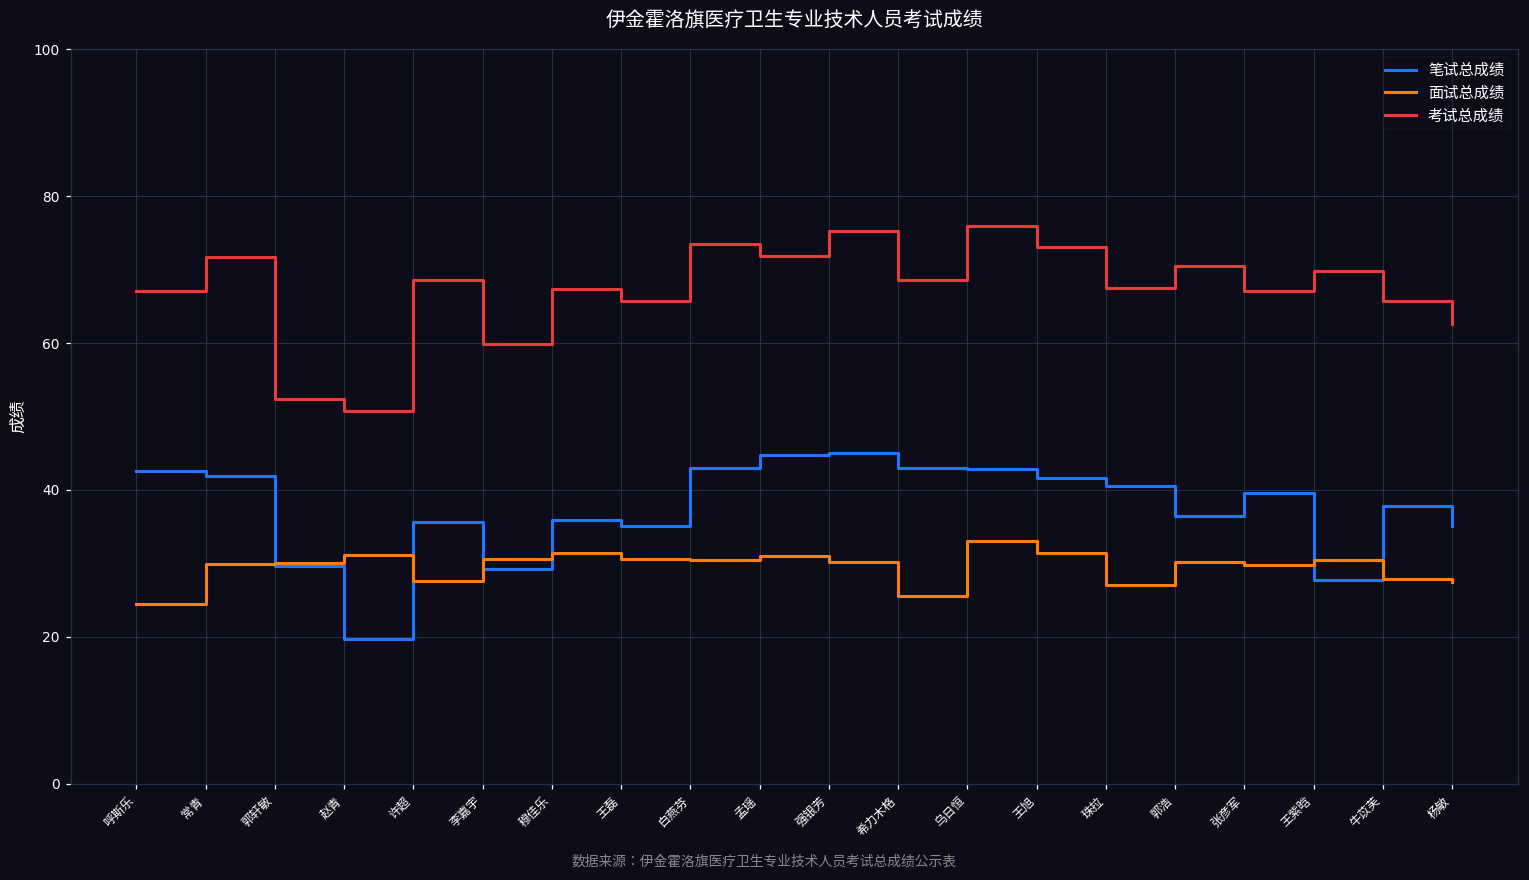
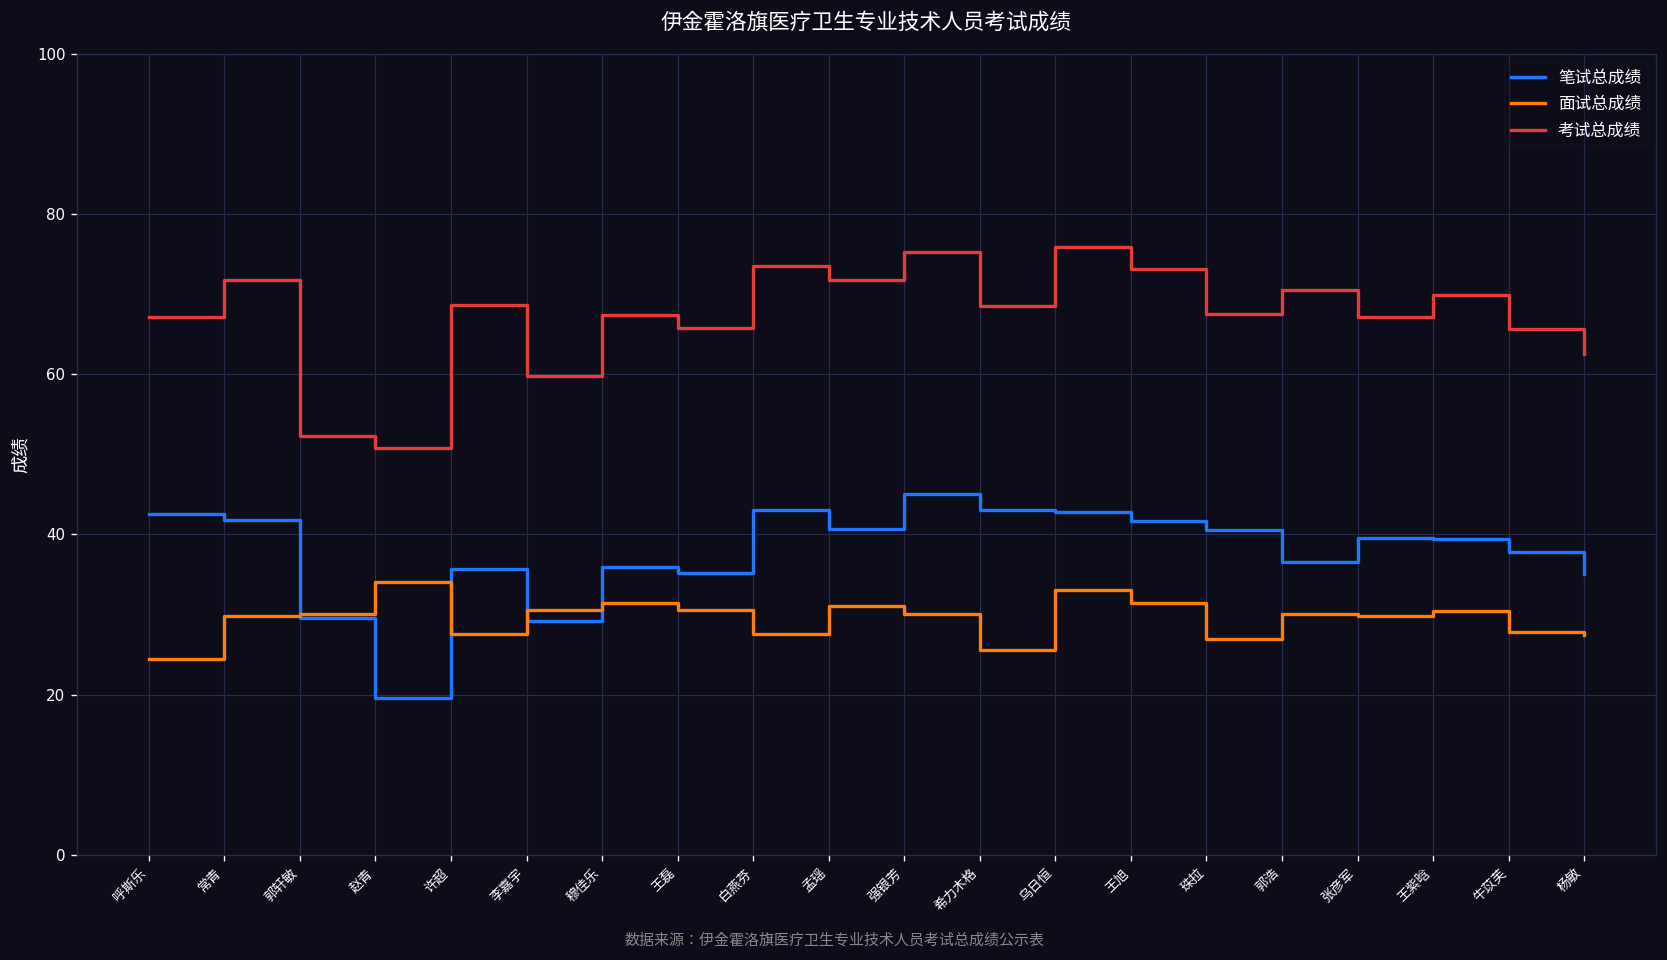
  {
    "笔试总成绩": {
      "呼斯乐": 43,
      "常青": 42,
      "郭轩敏": 30,
      "赵青": 20,
      "许超": 36,
      "李嘉宇": 29,
      "穆佳乐": 36,
      "王磊": 35,
      "白燕芬": 43,
-     "孟瑶": 45,
+     "孟瑶": 41,
      "强银芳": 45,
      "希力木格": 43,
      "乌日恒": 43,
      "王旭": 42,
      "珠拉": 41,
      "郭浩": 37,
      "张彦军": 40,
-     "王紫晗": 28,
+     "王紫晗": 39,
      "牛苡芙": 38,
      "杨敏": 35
    },
    "面试总成绩": {
      "呼斯乐": 25,
      "常青": 30,
      "郭轩敏": 30,
-     "赵青": 31,
+     "赵青": 34,
      "许超": 28,
      "李嘉宇": 31,
      "穆佳乐": 31,
      "王磊": 31,
-     "白燕芬": 30,
+     "白燕芬": 28,
      "孟瑶": 31,
      "强银芳": 30,
      "希力木格": 26,
      "乌日恒": 33,
      "王旭": 31,
      "珠拉": 27,
      "郭浩": 30,
      "张彦军": 30,
      "王紫晗": 30,
      "牛苡芙": 28,
      "杨敏": 27
    },
    "考试总成绩": {
      "呼斯乐": 67,
      "常青": 72,
      "郭轩敏": 52,
      "赵青": 51,
      "许超": 69,
      "李嘉宇": 60,
      "穆佳乐": 67,
      "王磊": 66,
      "白燕芬": 73,
      "孟瑶": 72,
      "强银芳": 75,
      "希力木格": 69,
      "乌日恒": 76,
      "王旭": 73,
      "珠拉": 68,
      "郭浩": 70,
      "张彦军": 67,
      "王紫晗": 70,
      "牛苡芙": 66,
      "杨敏": 63
    }
  }
